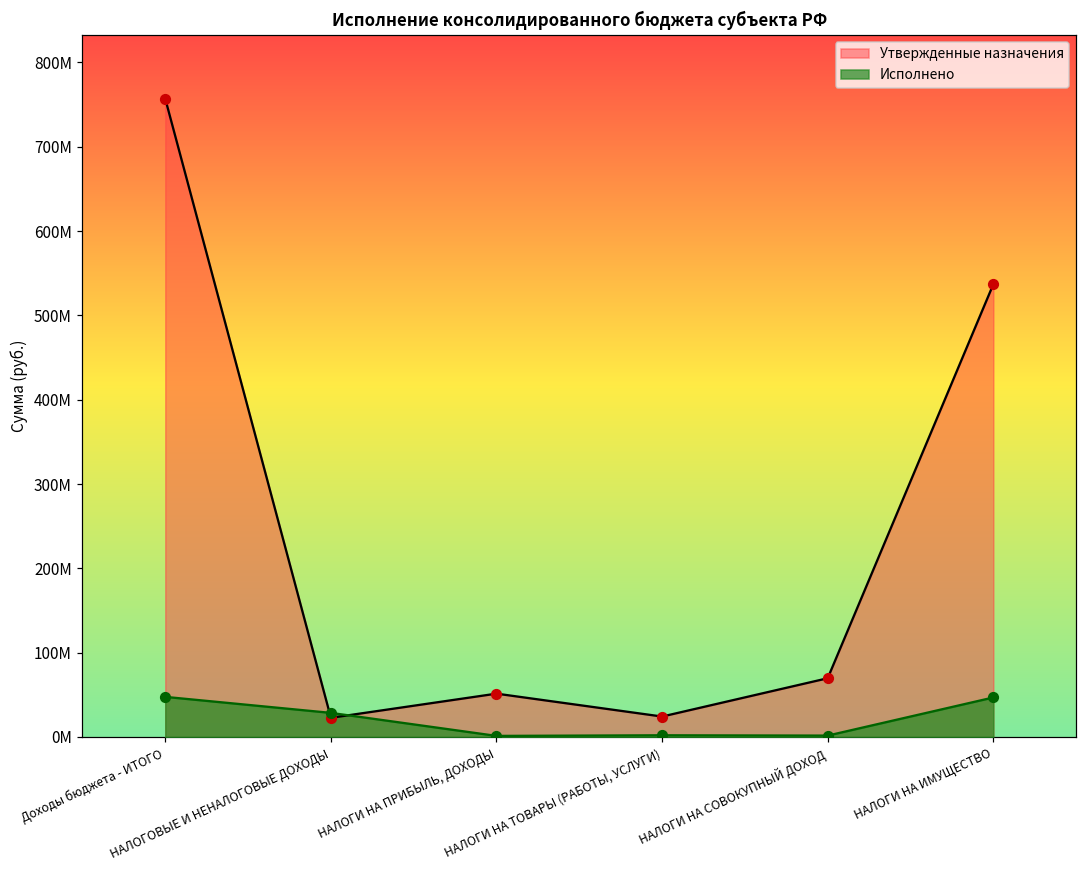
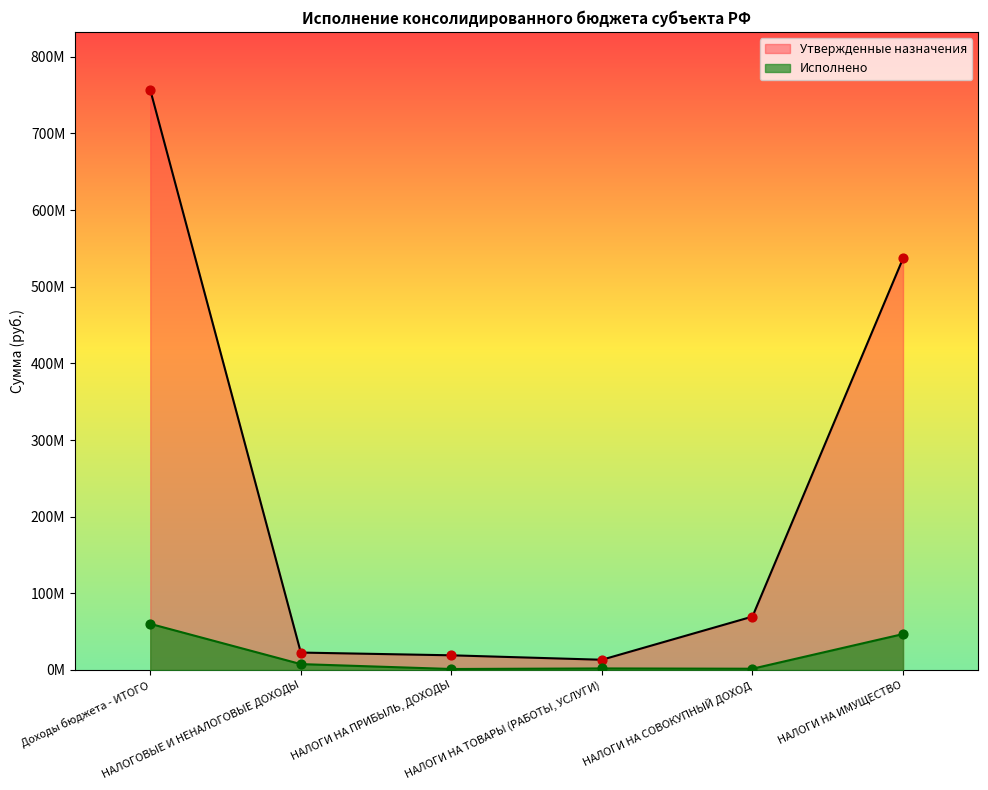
  {
    "Утвержденные назначения": {
      "Доходы бюджета - ИТОГО": 760000000,
      "НАЛОГОВЫЕ И НЕНАЛОГОВЫЕ ДОХОДЫ": 20000000,
-     "НАЛОГИ НА ПРИБЫЛЬ, ДОХОДЫ": 50000000,
-     "НАЛОГИ НА ТОВАРЫ (РАБОТЫ, УСЛУГИ)": 20000000,
+     "НАЛОГИ НА ПРИБЫЛЬ, ДОХОДЫ": 20000000,
+     "НАЛОГИ НА ТОВАРЫ (РАБОТЫ, УСЛУГИ)": 10000000,
      "НАЛОГИ НА СОВОКУПНЫЙ ДОХОД": 70000000,
      "НАЛОГИ НА ИМУЩЕСТВО": 540000000
    },
    "Исполнено": {
-     "Доходы бюджета - ИТОГО": 50000000,
-     "НАЛОГОВЫЕ И НЕНАЛОГОВЫЕ ДОХОДЫ": 30000000,
+     "Доходы бюджета - ИТОГО": 60000000,
+     "НАЛОГОВЫЕ И НЕНАЛОГОВЫЕ ДОХОДЫ": 10000000,
      "НАЛОГИ НА ПРИБЫЛЬ, ДОХОДЫ": 0,
      "НАЛОГИ НА ТОВАРЫ (РАБОТЫ, УСЛУГИ)": 0,
      "НАЛОГИ НА СОВОКУПНЫЙ ДОХОД": 0,
      "НАЛОГИ НА ИМУЩЕСТВО": 50000000
    }
  }
